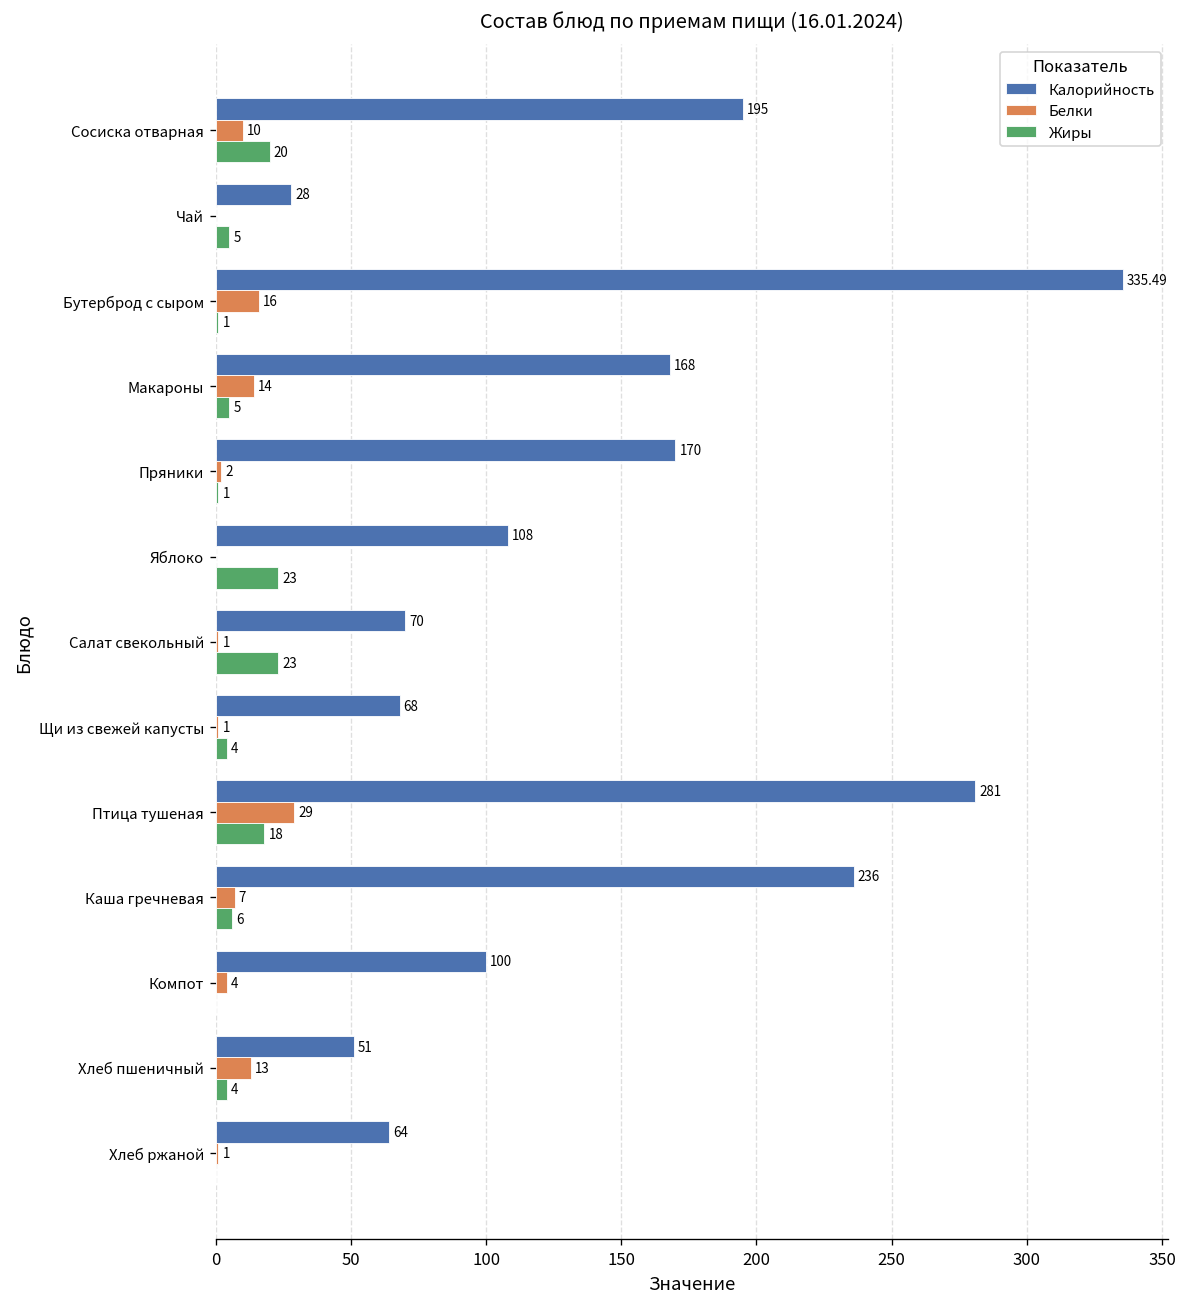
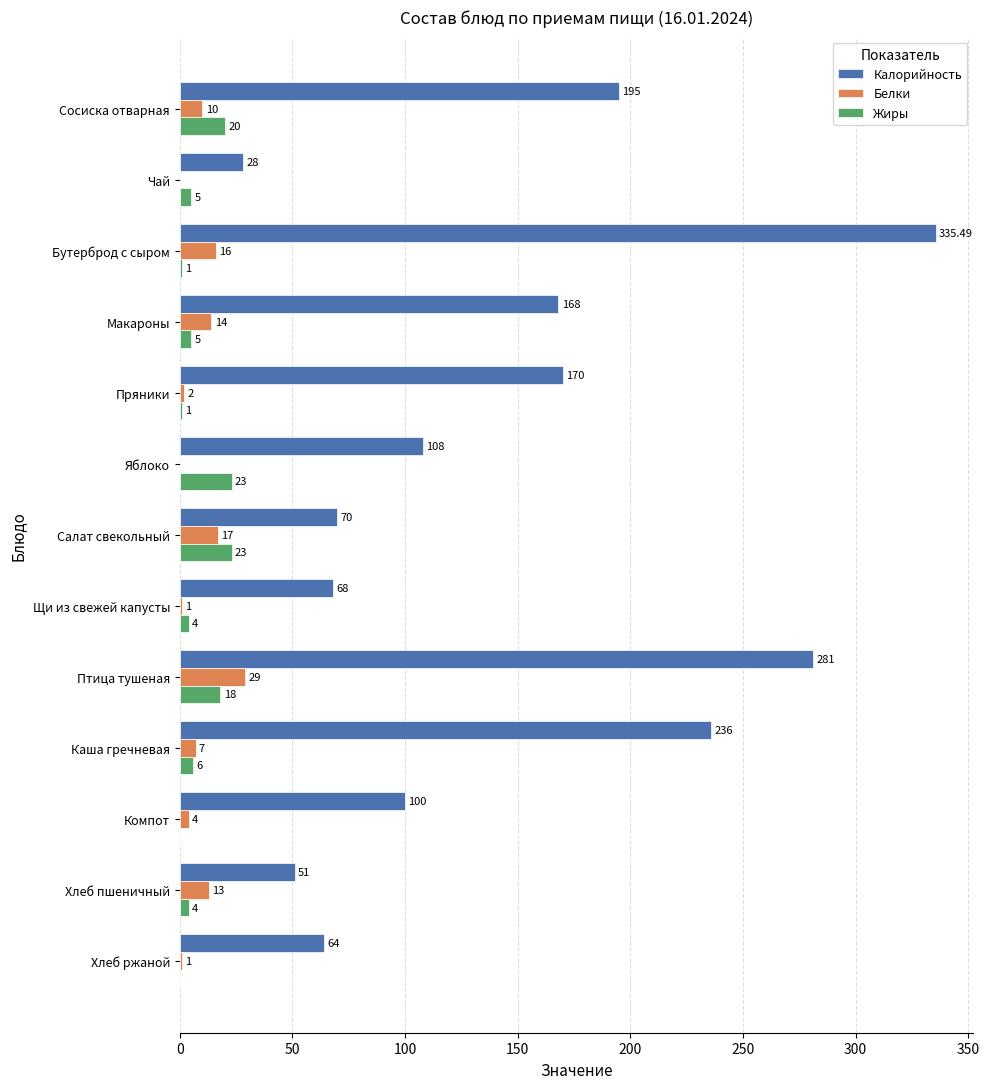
  {
    "Калорийность": {
      "Сосиска отварная": 195,
      "Чай": 28,
      "Бутерброд с сыром": 335.49,
      "Макароны": 168,
      "Пряники": 170,
      "Яблоко": 108,
      "Салат свекольный": 70,
      "Щи из свежей капусты": 68,
      "Птица тушеная": 281,
      "Каша гречневая": 236,
      "Компот": 100,
      "Хлеб пшеничный": 51,
      "Хлеб ржаной": 64
    },
    "Белки": {
      "Сосиска отварная": 10,
      "Бутерброд с сыром": 16,
      "Макароны": 14,
      "Пряники": 2,
-     "Салат свекольный": 1,
+     "Салат свекольный": 17,
      "Щи из свежей капусты": 1,
      "Птица тушеная": 29,
      "Каша гречневая": 7,
      "Компот": 4,
      "Хлеб пшеничный": 13,
      "Хлеб ржаной": 1
    },
    "Жиры": {
      "Сосиска отварная": 20,
      "Чай": 5,
      "Бутерброд с сыром": 1,
      "Макароны": 5,
      "Пряники": 1,
      "Яблоко": 23,
      "Салат свекольный": 23,
      "Щи из свежей капусты": 4,
      "Птица тушеная": 18,
      "Каша гречневая": 6,
      "Хлеб пшеничный": 4
    }
  }
